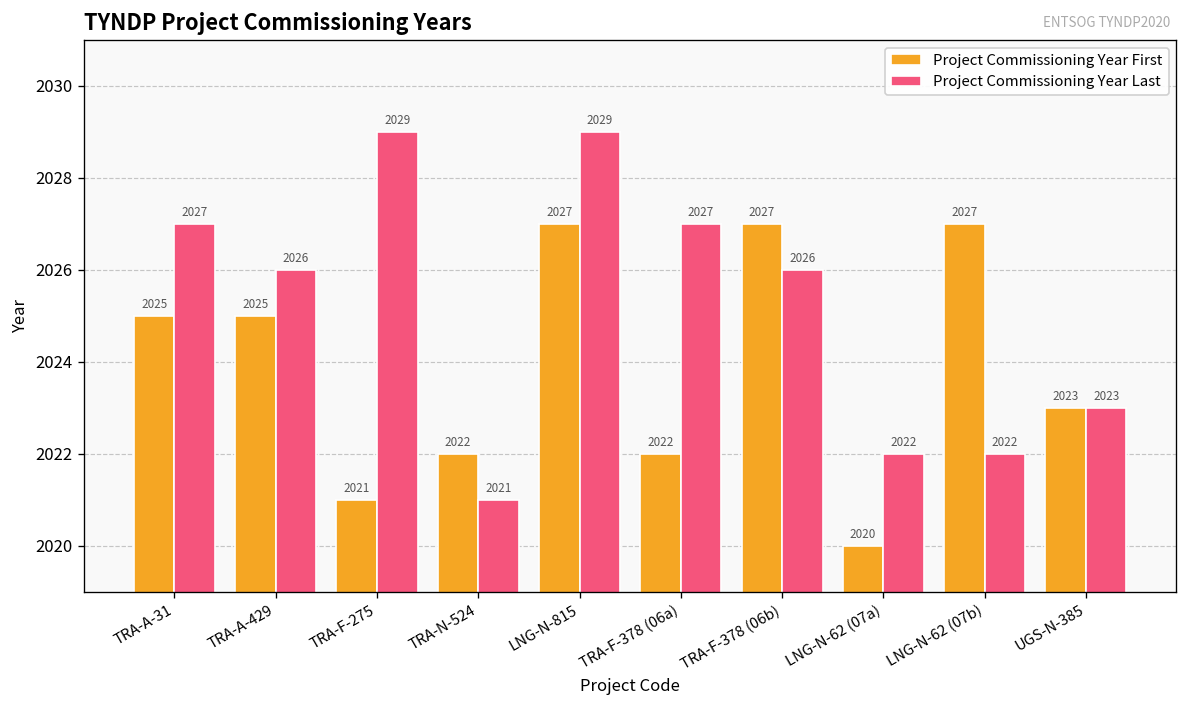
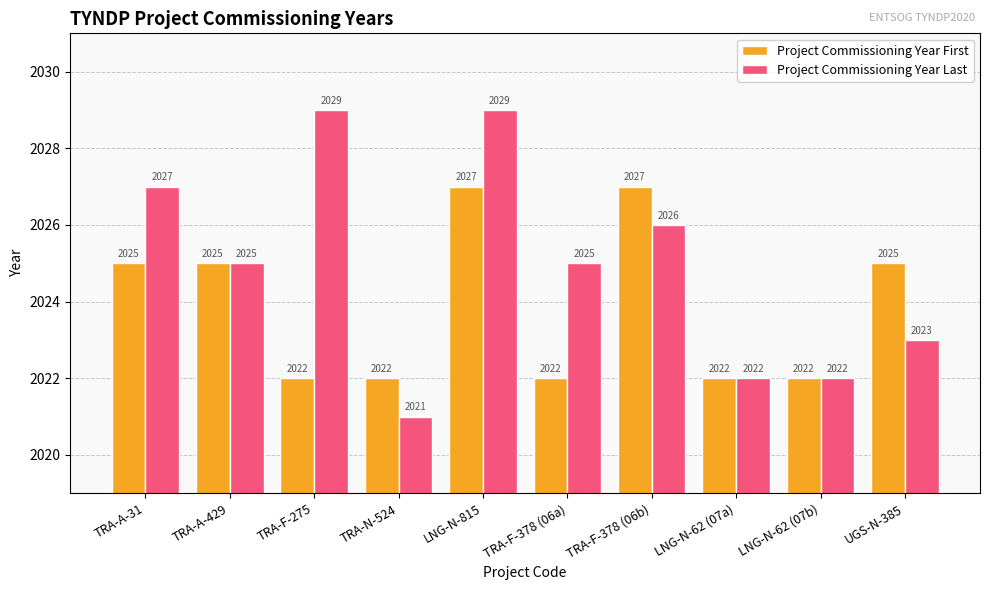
  {
    "Project Commissioning Year First": {
      "TRA-A-31": 2025,
      "TRA-A-429": 2025,
-     "TRA-F-275": 2021,
+     "TRA-F-275": 2022,
      "TRA-N-524": 2022,
      "LNG-N-815": 2027,
      "TRA-F-378 (06a)": 2022,
      "TRA-F-378 (06b)": 2027,
-     "LNG-N-62 (07a)": 2020,
-     "LNG-N-62 (07b)": 2027,
-     "UGS-N-385": 2023
+     "LNG-N-62 (07a)": 2022,
+     "LNG-N-62 (07b)": 2022,
+     "UGS-N-385": 2025
    },
    "Project Commissioning Year Last": {
      "TRA-A-31": 2027,
-     "TRA-A-429": 2026,
+     "TRA-A-429": 2025,
      "TRA-F-275": 2029,
      "TRA-N-524": 2021,
      "LNG-N-815": 2029,
-     "TRA-F-378 (06a)": 2027,
+     "TRA-F-378 (06a)": 2025,
      "TRA-F-378 (06b)": 2026,
      "LNG-N-62 (07a)": 2022,
      "LNG-N-62 (07b)": 2022,
      "UGS-N-385": 2023
    }
  }
